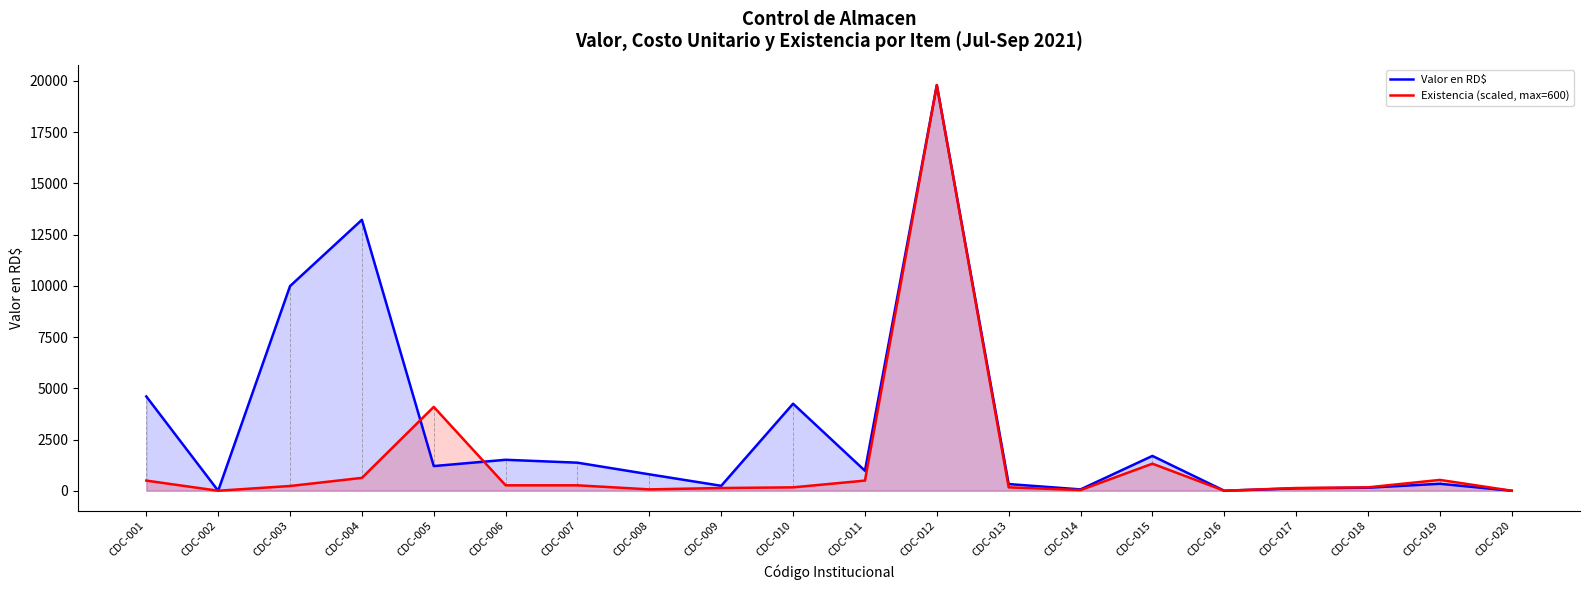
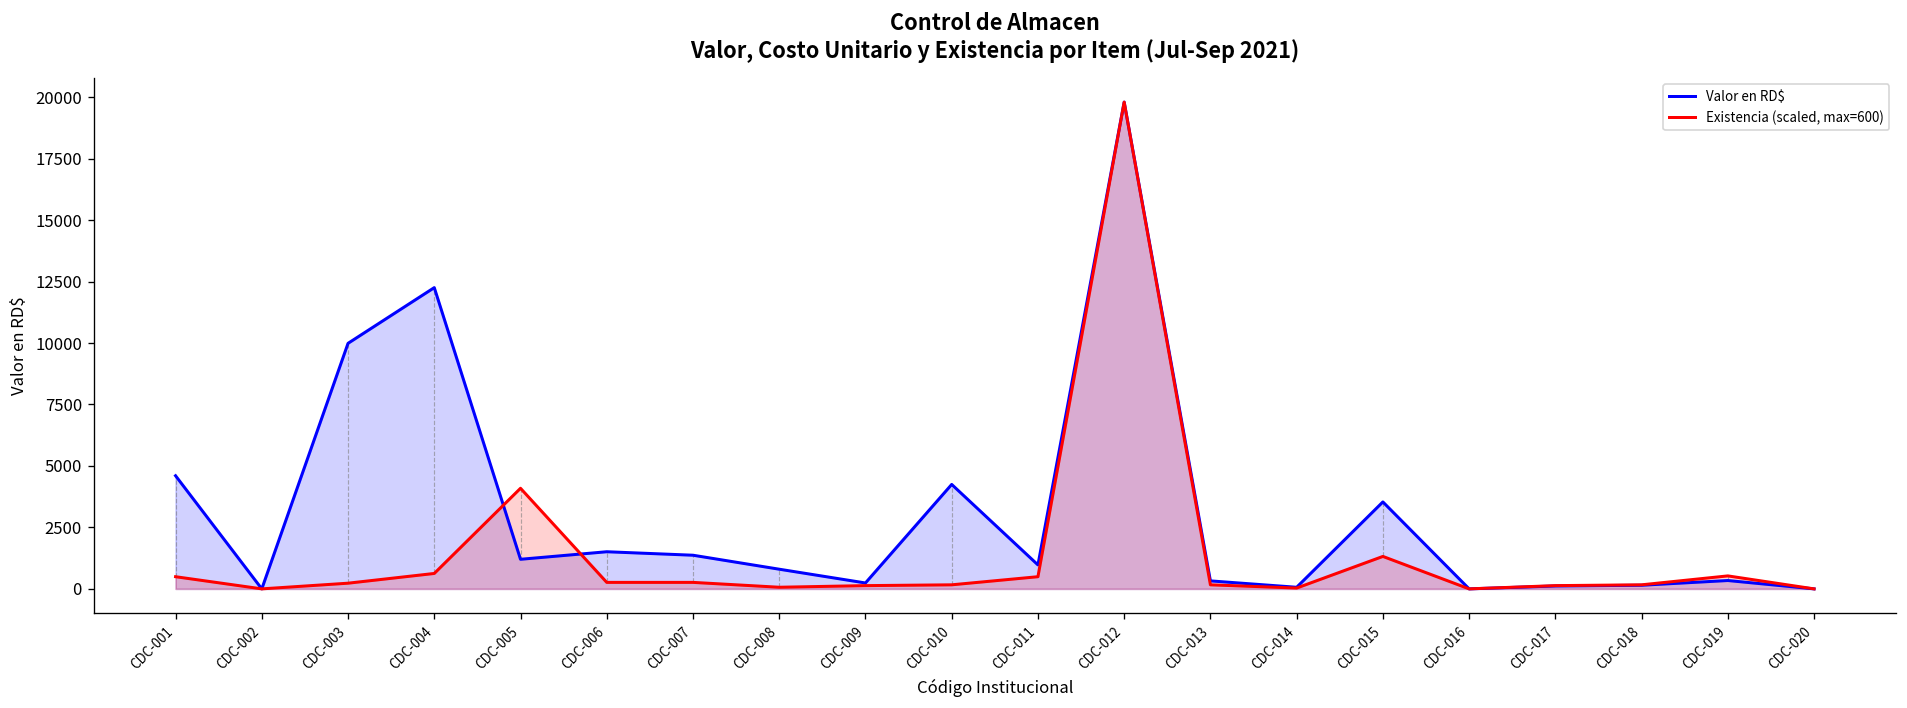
  {
    "Valor en RD$": {
-     "CDC-004": 13200,
-     "CDC-015": 1700
+     "CDC-004": 12300,
+     "CDC-015": 3500
    }
  }
